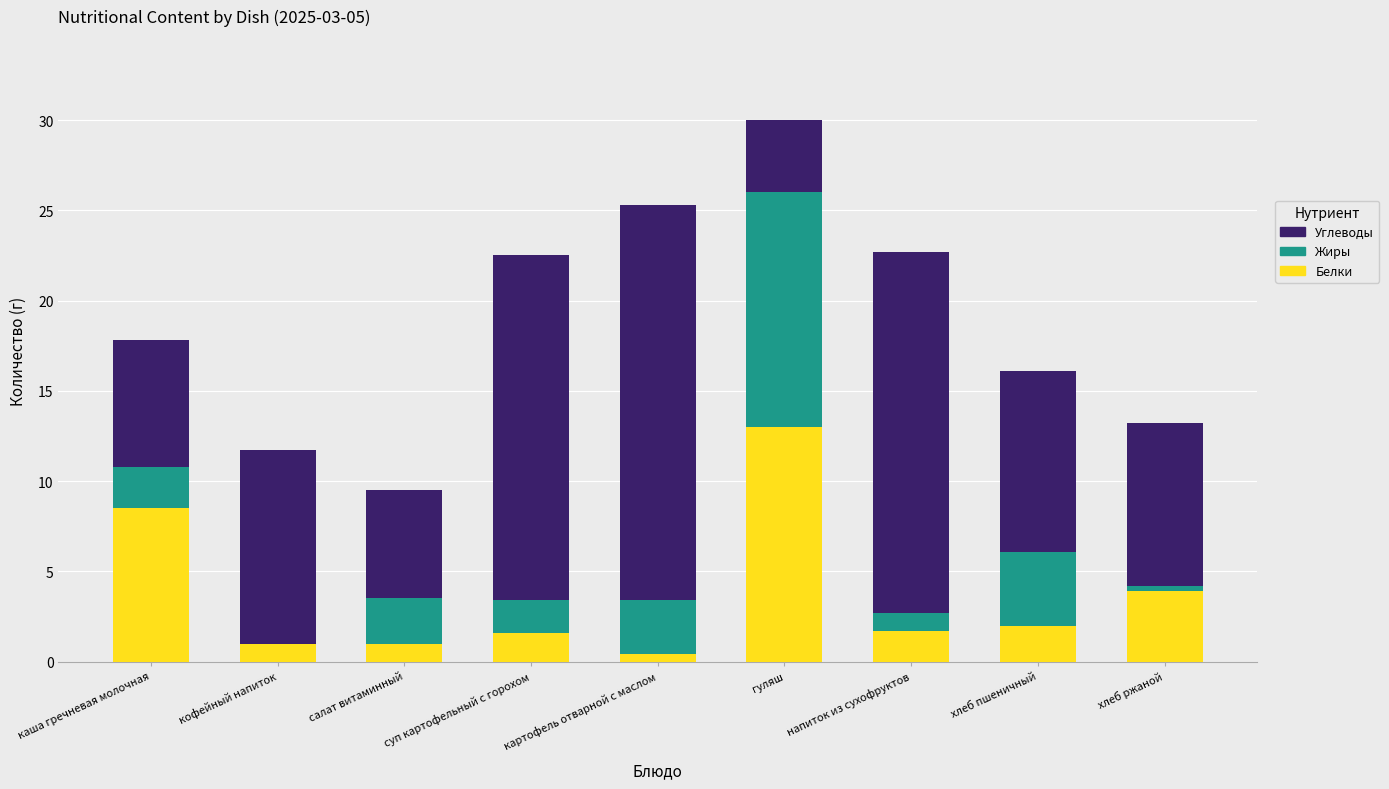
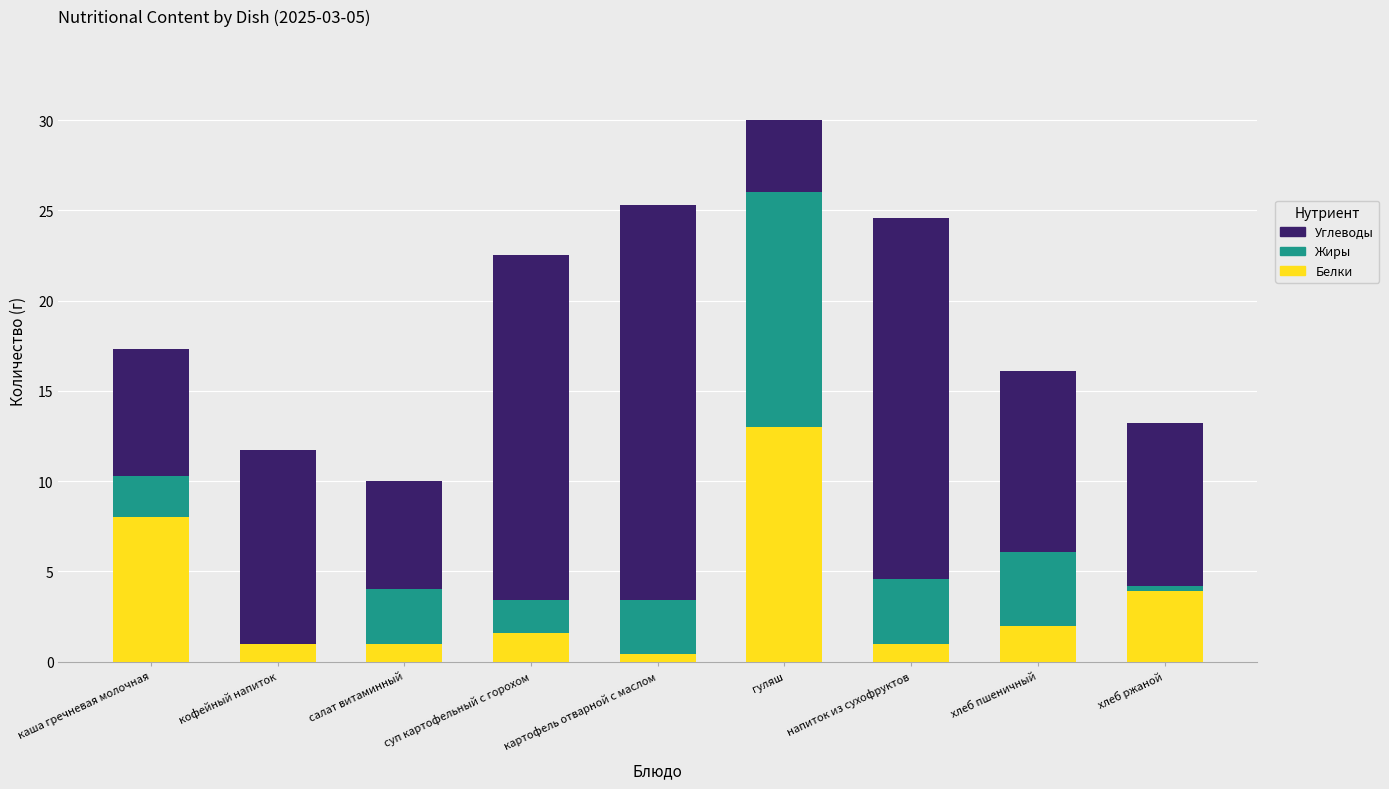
  {
    "Белки": {
-     "каша гречневая молочная": 8.5,
+     "каша гречневая молочная": 8.0,
      "кофейный напиток": 1.0,
      "салат витаминный": 1.0,
      "суп картофельный с горохом": 1.6,
      "картофель отварной с маслом": 0.4,
      "гуляш": 13.0,
-     "напиток из сухофруктов": 1.7,
+     "напиток из сухофруктов": 1.0,
      "хлеб пшеничный": 2.0,
      "хлеб ржаной": 3.9
    },
    "Жиры": {
      "каша гречневая молочная": 2.3,
      "кофейный напиток": 0.0,
-     "салат витаминный": 2.5,
+     "салат витаминный": 3.0,
      "суп картофельный с горохом": 1.8,
      "картофель отварной с маслом": 3.0,
      "гуляш": 13.0,
-     "напиток из сухофруктов": 1.0,
+     "напиток из сухофруктов": 3.6,
      "хлеб пшеничный": 4.1,
      "хлеб ржаной": 0.3
    },
    "Углеводы": {
      "каша гречневая молочная": 7.0,
      "кофейный напиток": 10.7,
      "салат витаминный": 6.0,
      "суп картофельный с горохом": 19.1,
      "картофель отварной с маслом": 21.9,
      "гуляш": 4.0,
      "напиток из сухофруктов": 20.0,
      "хлеб пшеничный": 10.0,
      "хлеб ржаной": 9.0
    }
  }
